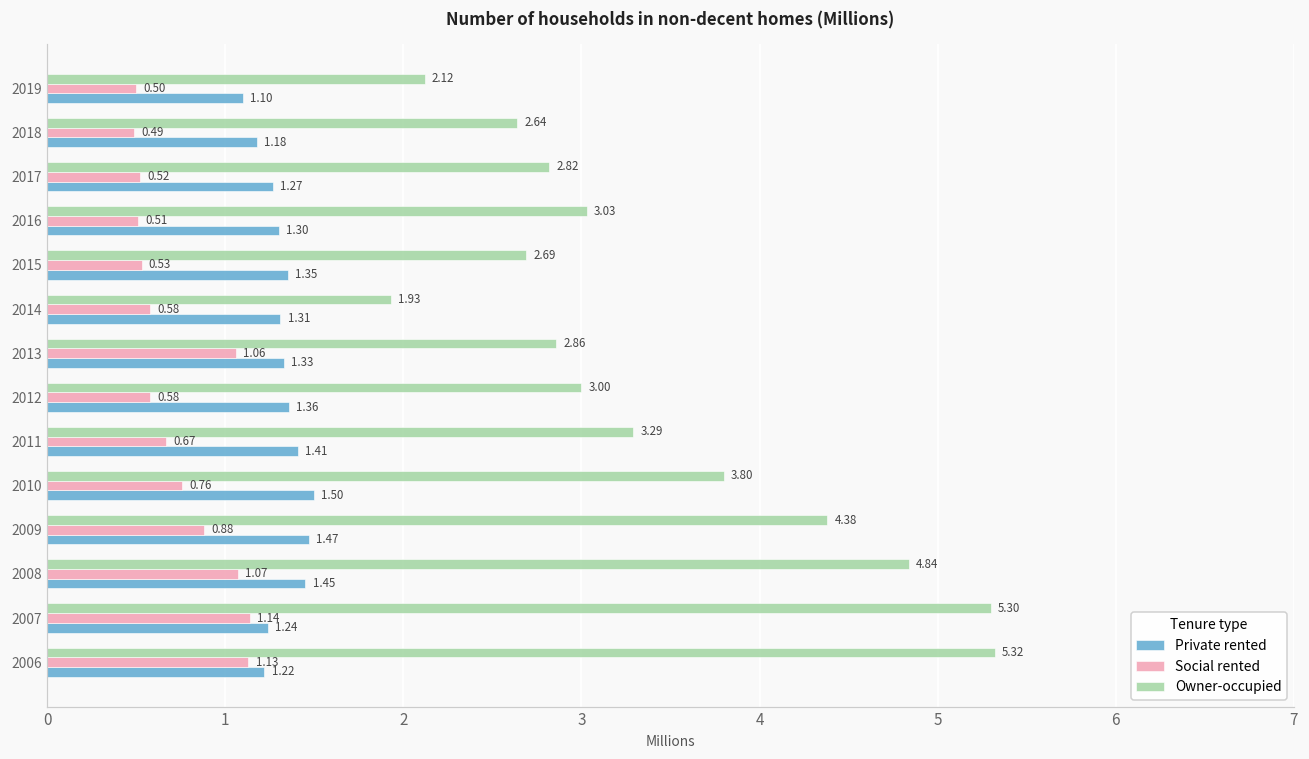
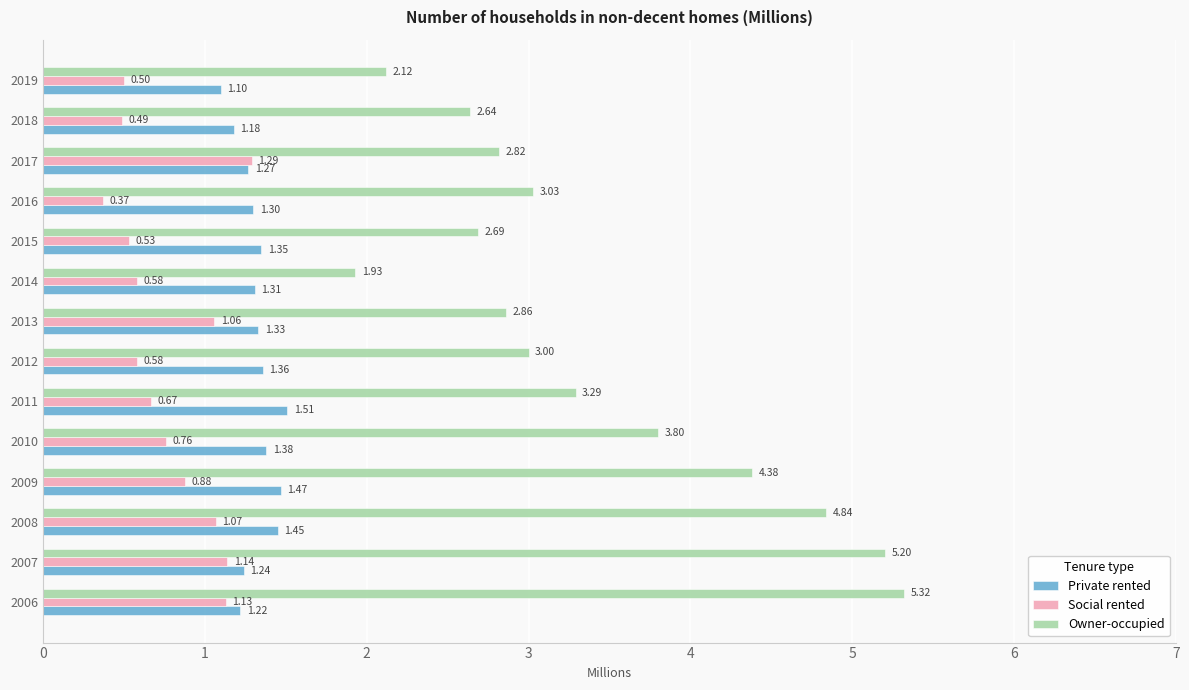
  {
    "Private rented": {
      "2019": 1.10,
      "2018": 1.18,
      "2017": 1.27,
      "2016": 1.30,
      "2015": 1.35,
      "2014": 1.31,
      "2013": 1.33,
      "2012": 1.36,
-     "2011": 1.41,
-     "2010": 1.50,
+     "2011": 1.51,
+     "2010": 1.38,
      "2009": 1.47,
      "2008": 1.45,
      "2007": 1.24,
      "2006": 1.22
    },
    "Social rented": {
      "2019": 0.50,
      "2018": 0.49,
-     "2017": 0.52,
-     "2016": 0.51,
+     "2017": 1.29,
+     "2016": 0.37,
      "2015": 0.53,
      "2014": 0.58,
      "2013": 1.06,
      "2012": 0.58,
      "2011": 0.67,
      "2010": 0.76,
      "2009": 0.88,
      "2008": 1.07,
      "2007": 1.14,
      "2006": 1.13
    },
    "Owner-occupied": {
      "2019": 2.12,
      "2018": 2.64,
      "2017": 2.82,
      "2016": 3.03,
      "2015": 2.69,
      "2014": 1.93,
      "2013": 2.86,
      "2012": 3.00,
      "2011": 3.29,
      "2010": 3.80,
      "2009": 4.38,
      "2008": 4.84,
-     "2007": 5.30,
+     "2007": 5.20,
      "2006": 5.32
    }
  }
